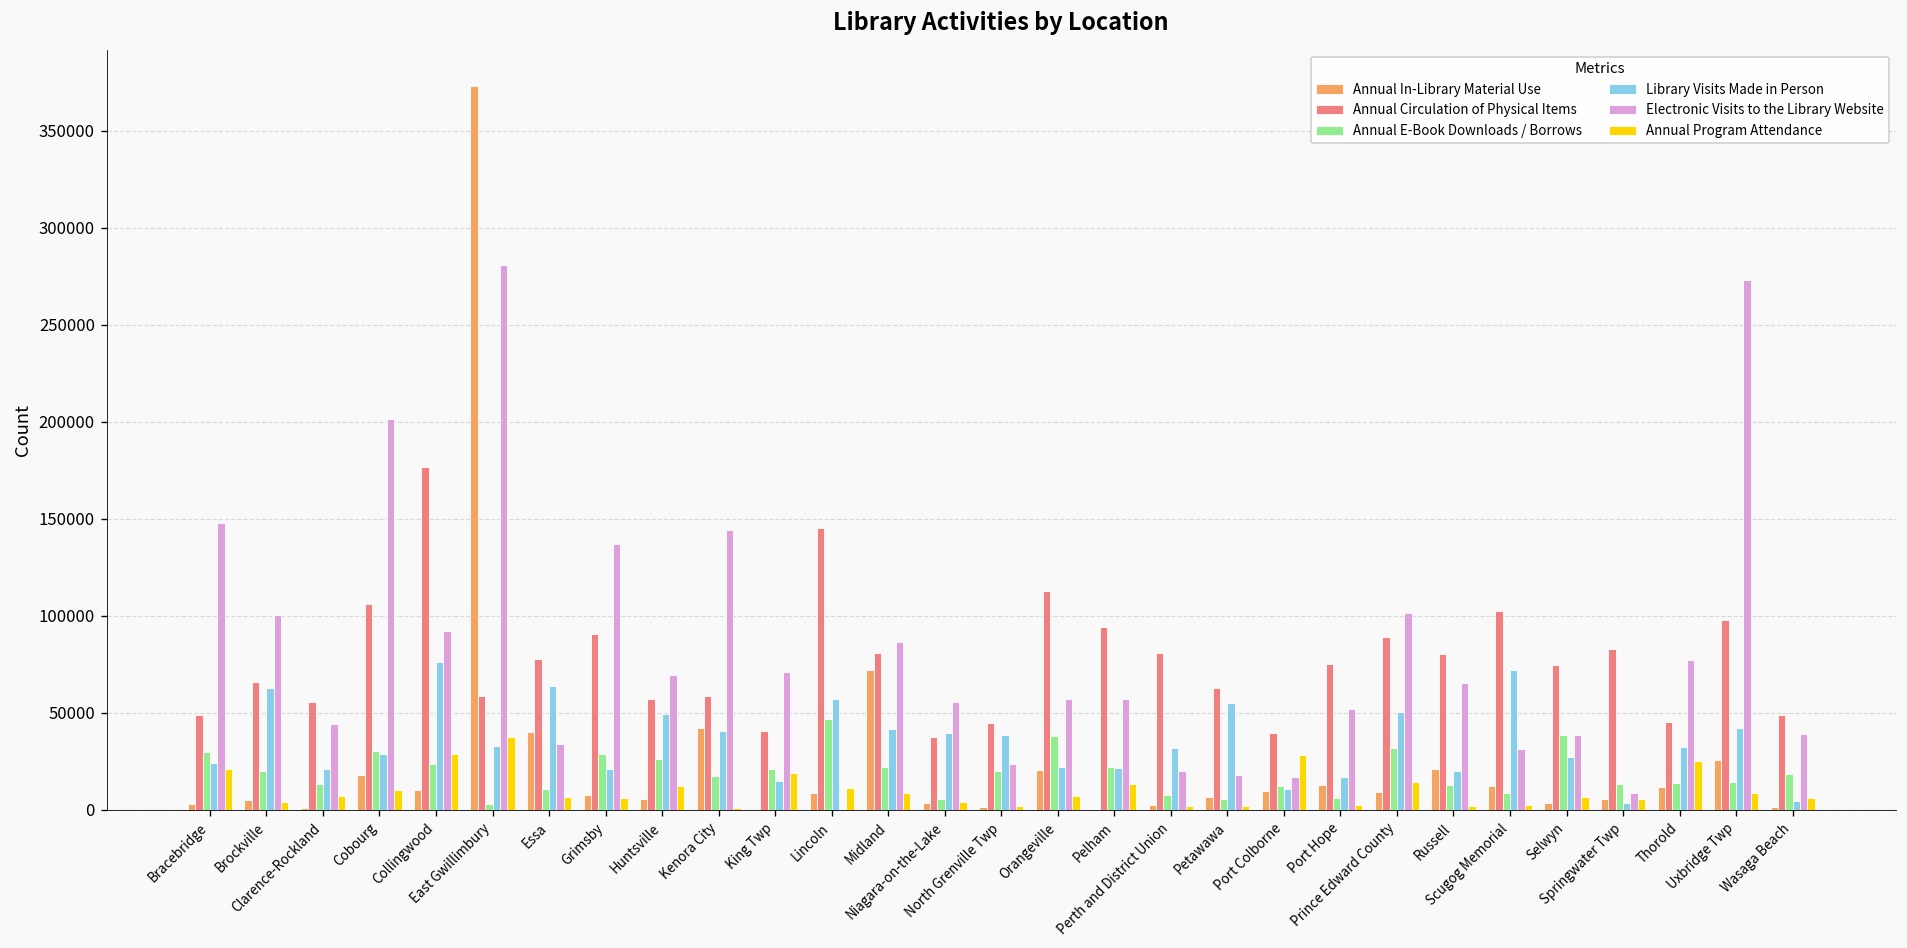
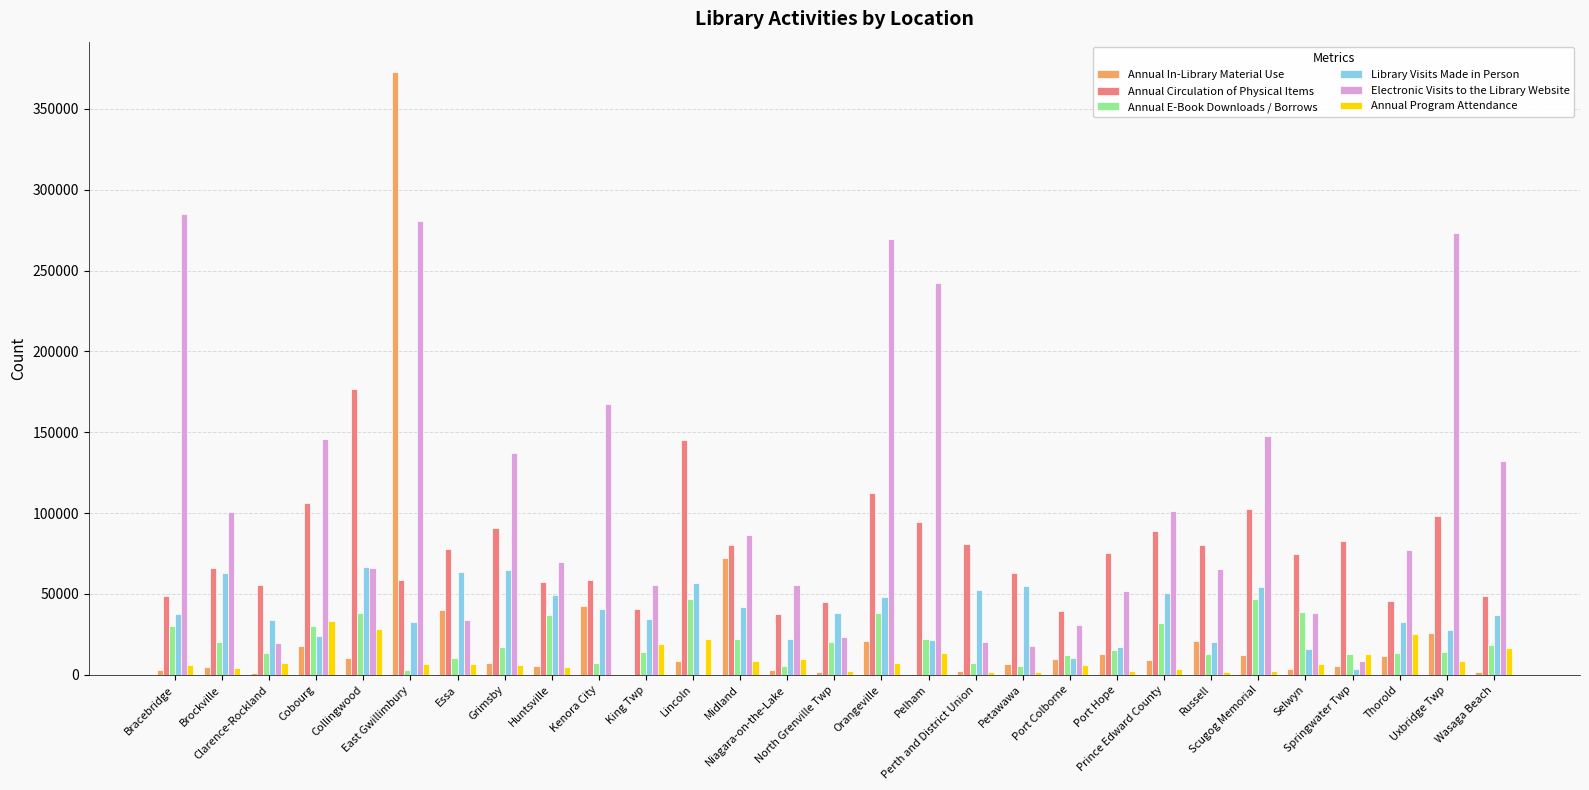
  {
    "Annual E-Book Downloads / Borrows": {
      "Bracebridge": 30000,
      "Brockville": 20000,
      "Clarence-Rockland": 13000,
      "Cobourg": 30000,
-     "Collingwood": 24000,
+     "Collingwood": 38000,
      "East Gwillimbury": 3000,
      "Essa": 11000,
-     "Grimsby": 29000,
-     "Huntsville": 26000,
-     "Kenora City": 17000,
-     "King Twp": 21000,
+     "Grimsby": 17000,
+     "Huntsville": 37000,
+     "Kenora City": 8000,
+     "King Twp": 14000,
      "Lincoln": 47000,
      "Midland": 22000,
      "Niagara-on-the-Lake": 6000,
      "North Grenville Twp": 20000,
      "Orangeville": 38000,
      "Pelham": 22000,
      "Perth and District Union": 7000,
      "Petawawa": 5000,
      "Port Colborne": 12000,
-     "Port Hope": 6000,
+     "Port Hope": 15000,
      "Prince Edward County": 32000,
      "Russell": 13000,
-     "Scugog Memorial": 8000,
+     "Scugog Memorial": 47000,
      "Selwyn": 39000,
      "Springwater Twp": 13000,
      "Thorold": 14000,
      "Uxbridge Twp": 14000,
      "Wasaga Beach": 18000
    },
    "Library Visits Made in Person": {
-     "Bracebridge": 24000,
+     "Bracebridge": 38000,
      "Brockville": 63000,
-     "Clarence-Rockland": 21000,
-     "Cobourg": 29000,
-     "Collingwood": 76000,
+     "Clarence-Rockland": 34000,
+     "Cobourg": 24000,
+     "Collingwood": 67000,
      "East Gwillimbury": 33000,
      "Essa": 64000,
-     "Grimsby": 21000,
+     "Grimsby": 65000,
      "Huntsville": 49000,
      "Kenora City": 41000,
-     "King Twp": 15000,
+     "King Twp": 34000,
      "Lincoln": 57000,
      "Midland": 42000,
-     "Niagara-on-the-Lake": 40000,
+     "Niagara-on-the-Lake": 22000,
      "North Grenville Twp": 39000,
-     "Orangeville": 22000,
+     "Orangeville": 48000,
      "Pelham": 21000,
-     "Perth and District Union": 32000,
+     "Perth and District Union": 52000,
      "Petawawa": 55000,
      "Port Colborne": 10000,
      "Port Hope": 17000,
      "Prince Edward County": 50000,
      "Russell": 20000,
-     "Scugog Memorial": 72000,
-     "Selwyn": 27000,
+     "Scugog Memorial": 54000,
+     "Selwyn": 16000,
      "Springwater Twp": 4000,
      "Thorold": 32000,
-     "Uxbridge Twp": 42000,
-     "Wasaga Beach": 4000
+     "Uxbridge Twp": 28000,
+     "Wasaga Beach": 37000
    },
    "Electronic Visits to the Library Website": {
-     "Bracebridge": 148000,
+     "Bracebridge": 285000,
      "Brockville": 100000,
-     "Clarence-Rockland": 44000,
-     "Cobourg": 202000,
-     "Collingwood": 92000,
+     "Clarence-Rockland": 20000,
+     "Cobourg": 146000,
+     "Collingwood": 66000,
      "East Gwillimbury": 281000,
      "Essa": 34000,
      "Grimsby": 137000,
      "Huntsville": 70000,
-     "Kenora City": 144000,
-     "King Twp": 71000,
+     "Kenora City": 167000,
+     "King Twp": 56000,
      "Lincoln": 0,
      "Midland": 86000,
      "Niagara-on-the-Lake": 56000,
      "North Grenville Twp": 23000,
-     "Orangeville": 57000,
-     "Pelham": 57000,
+     "Orangeville": 270000,
+     "Pelham": 242000,
      "Perth and District Union": 20000,
      "Petawawa": 18000,
-     "Port Colborne": 17000,
+     "Port Colborne": 31000,
      "Port Hope": 52000,
      "Prince Edward County": 101000,
      "Russell": 66000,
-     "Scugog Memorial": 31000,
+     "Scugog Memorial": 148000,
      "Selwyn": 38000,
      "Springwater Twp": 9000,
      "Thorold": 77000,
      "Uxbridge Twp": 273000,
-     "Wasaga Beach": 39000
+     "Wasaga Beach": 132000
    },
    "Annual Program Attendance": {
-     "Bracebridge": 21000,
+     "Bracebridge": 6000,
      "Brockville": 4000,
      "Clarence-Rockland": 7000,
-     "Cobourg": 10000,
+     "Cobourg": 33000,
      "Collingwood": 29000,
-     "East Gwillimbury": 38000,
+     "East Gwillimbury": 7000,
      "Essa": 7000,
      "Grimsby": 6000,
-     "Huntsville": 12000,
+     "Huntsville": 5000,
      "King Twp": 19000,
-     "Lincoln": 11000,
+     "Lincoln": 22000,
      "Midland": 8000,
-     "Niagara-on-the-Lake": 4000,
+     "Niagara-on-the-Lake": 10000,
      "North Grenville Twp": 2000,
      "Orangeville": 7000,
      "Pelham": 13000,
      "Perth and District Union": 2000,
      "Petawawa": 2000,
-     "Port Colborne": 28000,
+     "Port Colborne": 6000,
      "Port Hope": 2000,
-     "Prince Edward County": 14000,
+     "Prince Edward County": 4000,
      "Russell": 2000,
      "Scugog Memorial": 2000,
      "Selwyn": 7000,
-     "Springwater Twp": 5000,
+     "Springwater Twp": 13000,
      "Thorold": 25000,
      "Uxbridge Twp": 9000,
-     "Wasaga Beach": 6000
+     "Wasaga Beach": 17000
    }
  }
